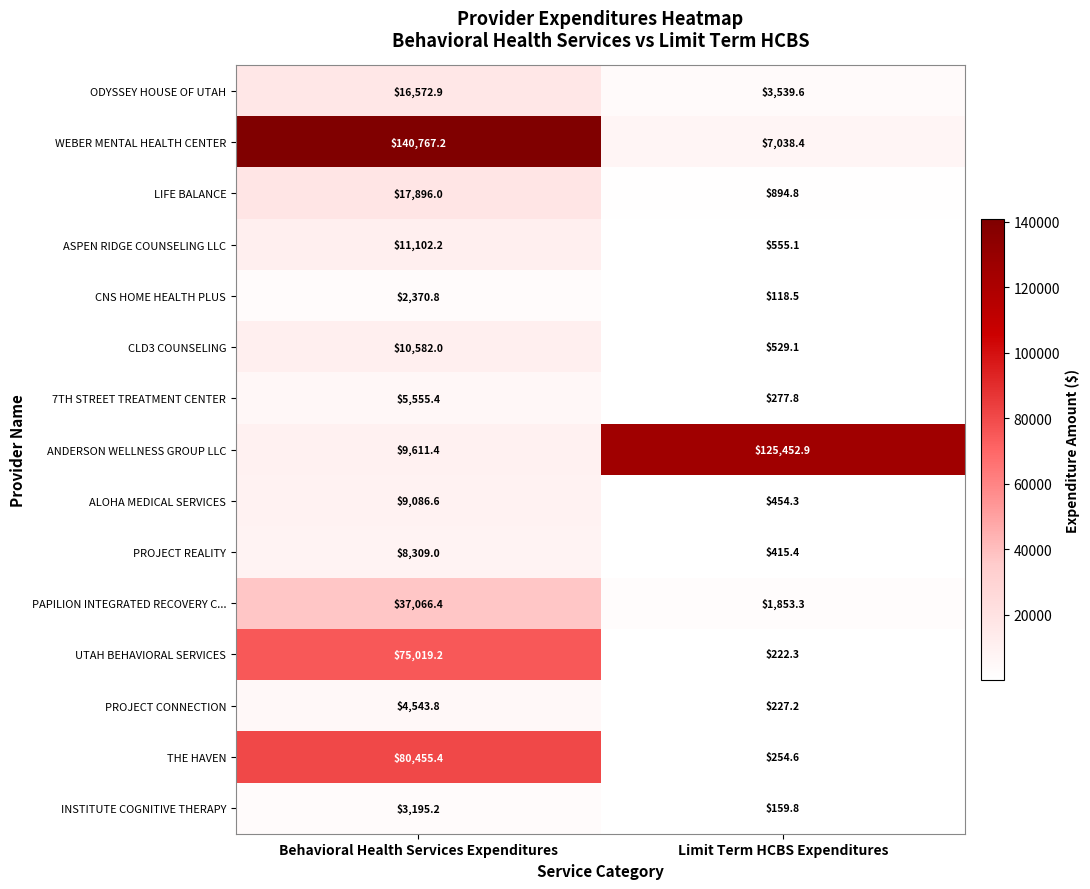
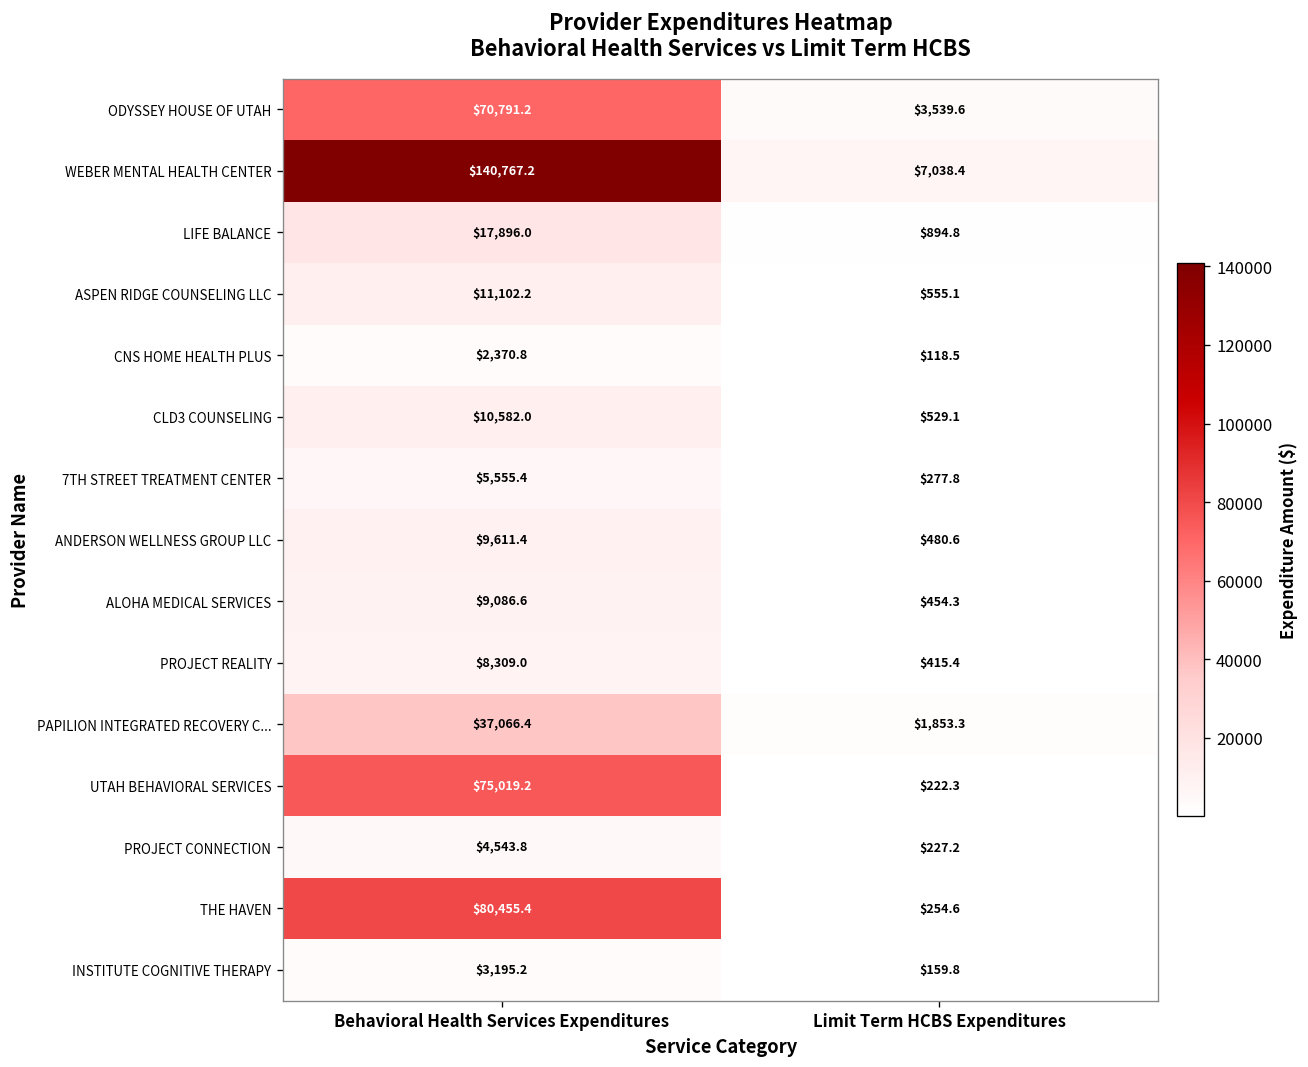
  {
    "ODYSSEY HOUSE OF UTAH": {
-     "Behavioral Health Services Expenditures": "$16,572.9",
+     "Behavioral Health Services Expenditures": "$70,791.2",
      "Limit Term HCBS Expenditures": "$3,539.6"
    },
    "WEBER MENTAL HEALTH CENTER": {
      "Behavioral Health Services Expenditures": "$140,767.2",
      "Limit Term HCBS Expenditures": "$7,038.4"
    },
    "LIFE BALANCE": {
      "Behavioral Health Services Expenditures": "$17,896.0",
      "Limit Term HCBS Expenditures": "$894.8"
    },
    "ASPEN RIDGE COUNSELING LLC": {
      "Behavioral Health Services Expenditures": "$11,102.2",
      "Limit Term HCBS Expenditures": "$555.1"
    },
    "CNS HOME HEALTH PLUS": {
      "Behavioral Health Services Expenditures": "$2,370.8",
      "Limit Term HCBS Expenditures": "$118.5"
    },
    "CLD3 COUNSELING": {
      "Behavioral Health Services Expenditures": "$10,582.0",
      "Limit Term HCBS Expenditures": "$529.1"
    },
    "7TH STREET TREATMENT CENTER": {
      "Behavioral Health Services Expenditures": "$5,555.4",
      "Limit Term HCBS Expenditures": "$277.8"
    },
    "ANDERSON WELLNESS GROUP LLC": {
      "Behavioral Health Services Expenditures": "$9,611.4",
-     "Limit Term HCBS Expenditures": "$125,452.9"
+     "Limit Term HCBS Expenditures": "$480.6"
    },
    "ALOHA MEDICAL SERVICES": {
      "Behavioral Health Services Expenditures": "$9,086.6",
      "Limit Term HCBS Expenditures": "$454.3"
    },
    "PROJECT REALITY": {
      "Behavioral Health Services Expenditures": "$8,309.0",
      "Limit Term HCBS Expenditures": "$415.4"
    },
    "PAPILION INTEGRATED RECOVERY C...": {
      "Behavioral Health Services Expenditures": "$37,066.4",
      "Limit Term HCBS Expenditures": "$1,853.3"
    },
    "UTAH BEHAVIORAL SERVICES": {
      "Behavioral Health Services Expenditures": "$75,019.2",
      "Limit Term HCBS Expenditures": "$222.3"
    },
    "PROJECT CONNECTION": {
      "Behavioral Health Services Expenditures": "$4,543.8",
      "Limit Term HCBS Expenditures": "$227.2"
    },
    "THE HAVEN": {
      "Behavioral Health Services Expenditures": "$80,455.4",
      "Limit Term HCBS Expenditures": "$254.6"
    },
    "INSTITUTE COGNITIVE THERAPY": {
      "Behavioral Health Services Expenditures": "$3,195.2",
      "Limit Term HCBS Expenditures": "$159.8"
    }
  }
